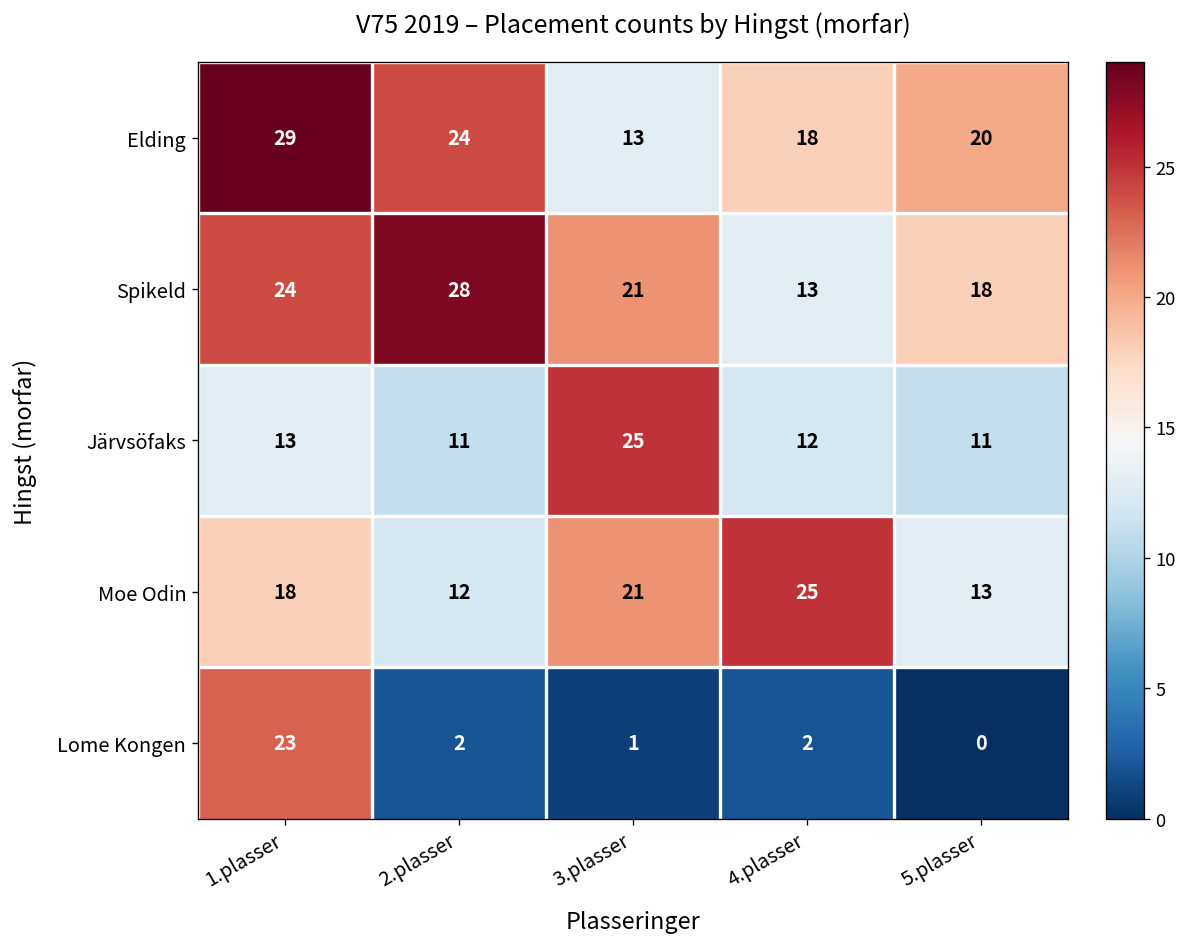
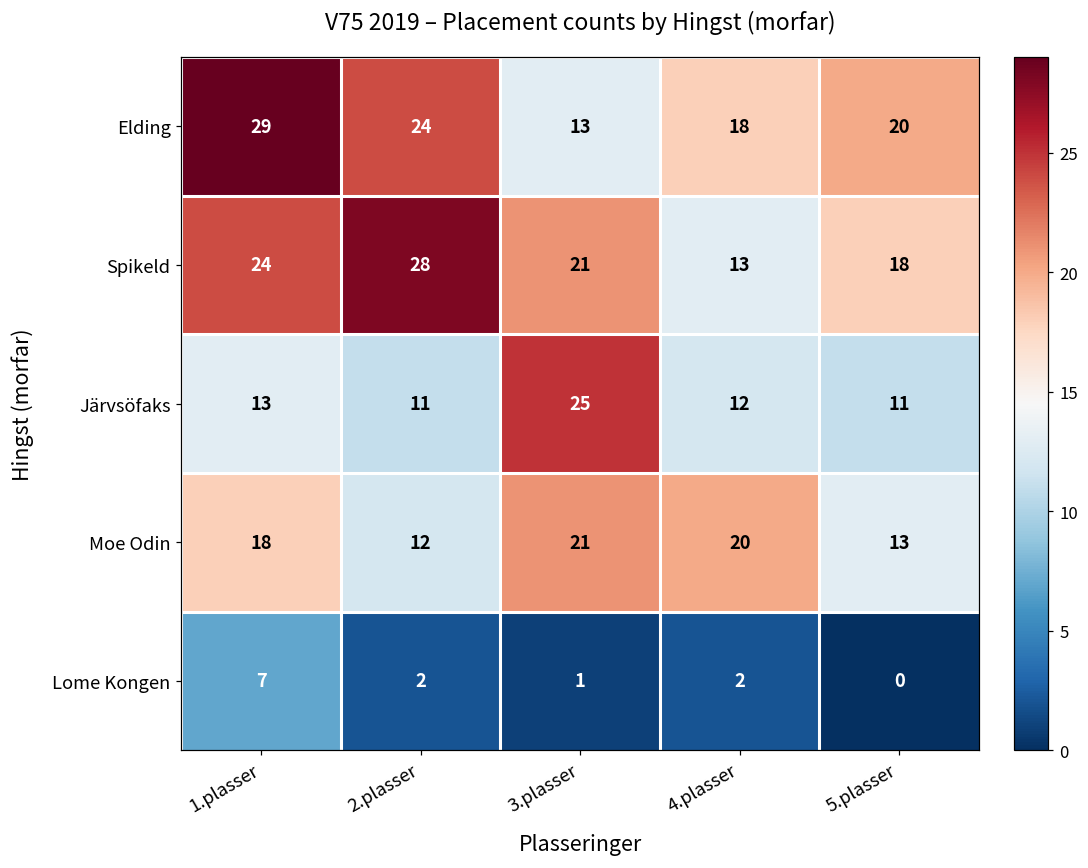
  {
    "Elding": {
      "1.plasser": 29,
      "2.plasser": 24,
      "3.plasser": 13,
      "4.plasser": 18,
      "5.plasser": 20
    },
    "Spikeld": {
      "1.plasser": 24,
      "2.plasser": 28,
      "3.plasser": 21,
      "4.plasser": 13,
      "5.plasser": 18
    },
    "Järvsöfaks": {
      "1.plasser": 13,
      "2.plasser": 11,
      "3.plasser": 25,
      "4.plasser": 12,
      "5.plasser": 11
    },
    "Moe Odin": {
      "1.plasser": 18,
      "2.plasser": 12,
      "3.plasser": 21,
-     "4.plasser": 25,
+     "4.plasser": 20,
      "5.plasser": 13
    },
    "Lome Kongen": {
-     "1.plasser": 23,
+     "1.plasser": 7,
      "2.plasser": 2,
      "3.plasser": 1,
      "4.plasser": 2,
      "5.plasser": 0
    }
  }
